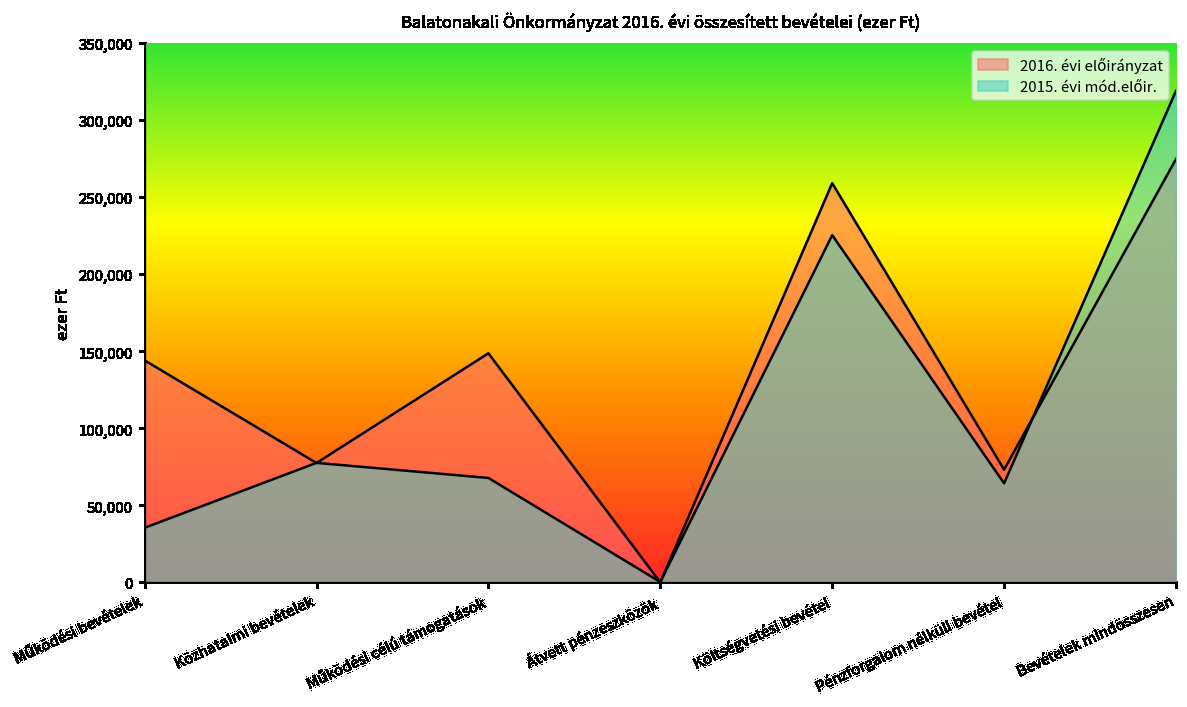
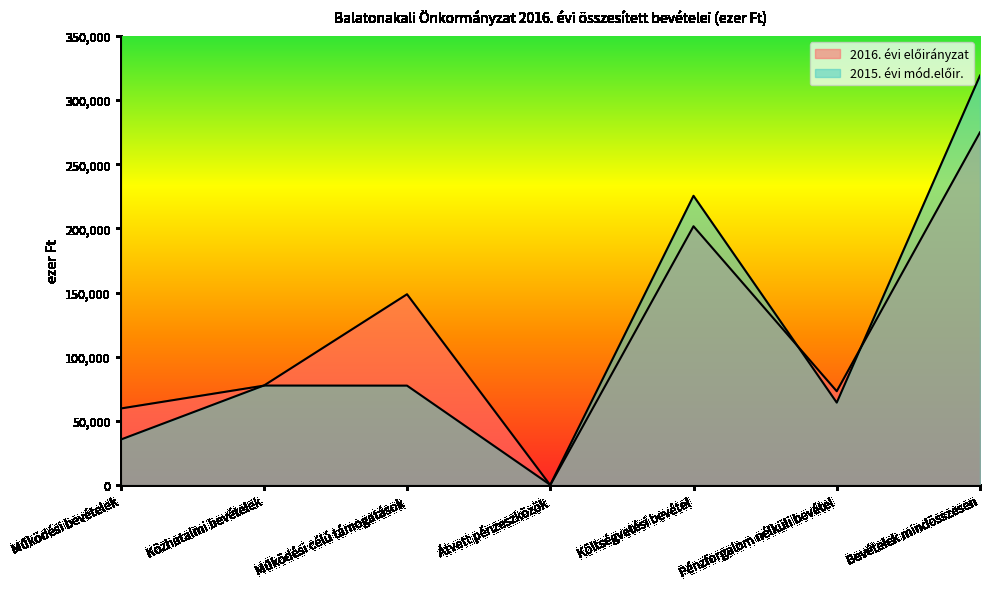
  {
    "2016. évi előirányzat": {
-     "Működési bevételek": "144,000",
+     "Működési bevételek": "60,000",
      "Működési célú támogatások": "149,000",
-     "Költségvetési bevétel": "259,000",
+     "Költségvetési bevétel": "202,000",
      "Pénzforgalom nélküli bevétel": "73,000",
      "Bevételek mindösszesen": "275,000"
    },
    "2015. évi mód.előir.": {
      "Működési bevételek": "35,000",
-     "Működési célú támogatások": "68,000",
+     "Működési célú támogatások": "78,000",
      "Költségvetési bevétel": "225,000",
      "Pénzforgalom nélküli bevétel": "64,000",
      "Bevételek mindösszesen": "319,000"
    }
  }
